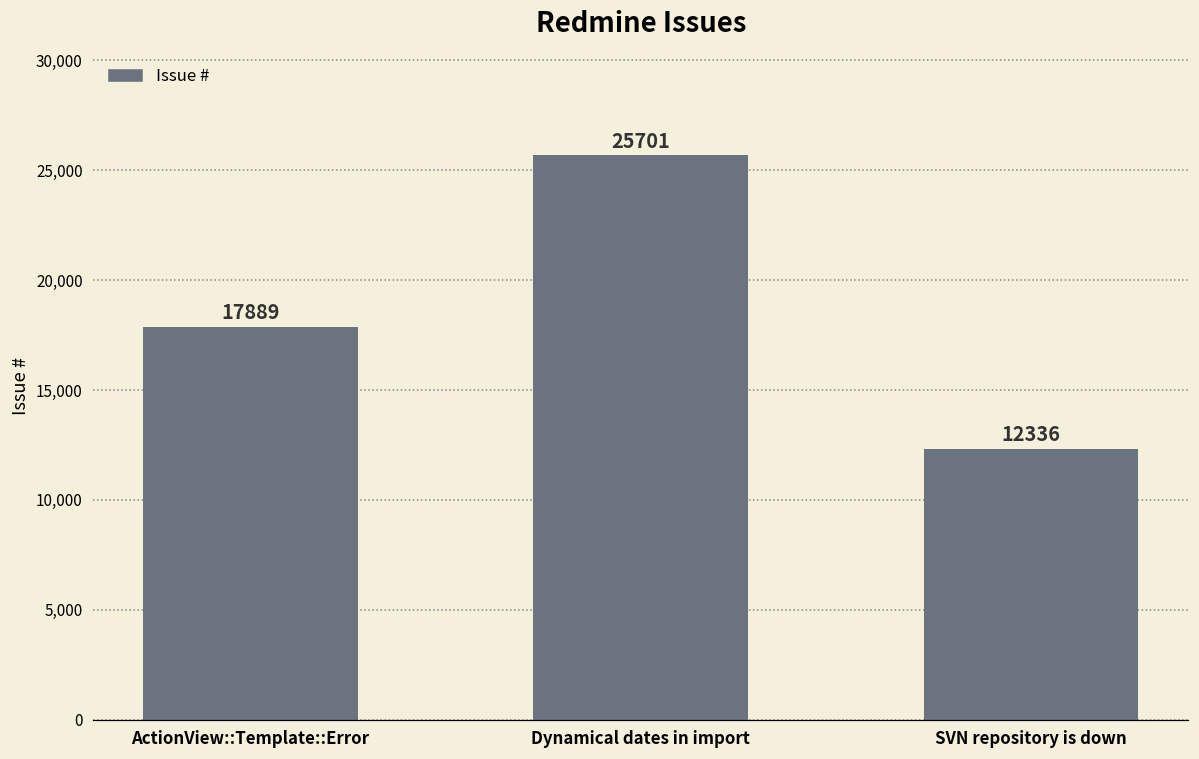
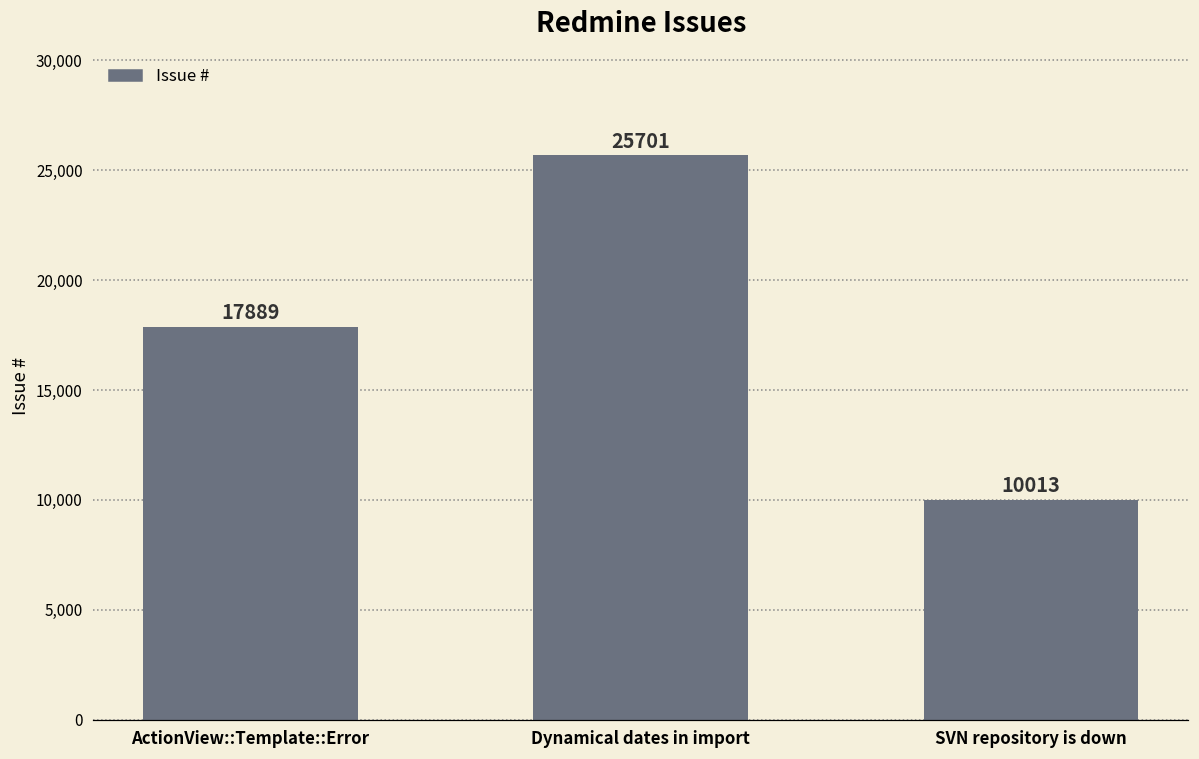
  {
    "ActionView::Template::Error": 17889,
    "Dynamical dates in import": 25701,
-   "SVN repository is down": 12336
+   "SVN repository is down": 10013
  }
